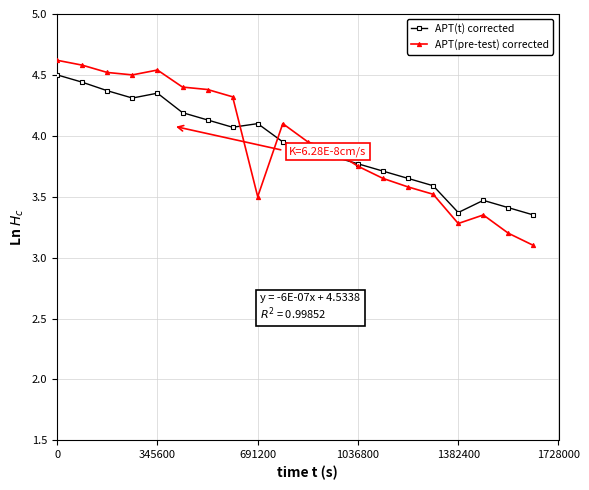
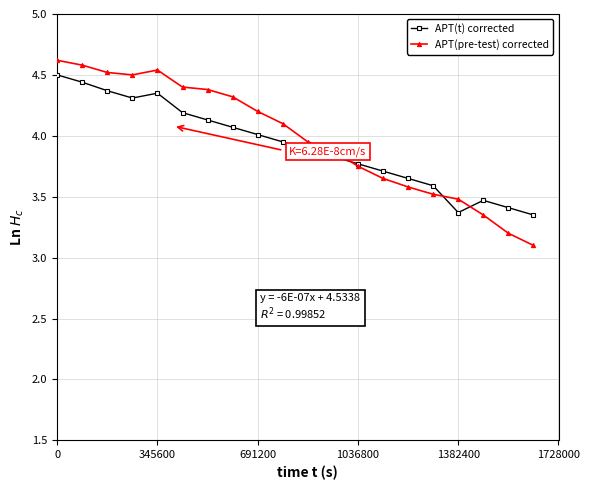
  {
    "APT(t) corrected": {
      "0": 4.50,
      "345600": 4.35,
-     "691200": 4.10,
+     "691200": 4.01,
      "1382400": 3.37
    },
    "APT(pre-test) corrected": {
      "0": 4.62,
      "345600": 4.54,
-     "691200": 3.5,
-     "1382400": 3.28
+     "691200": 4.2,
+     "1382400": 3.48
    }
  }
